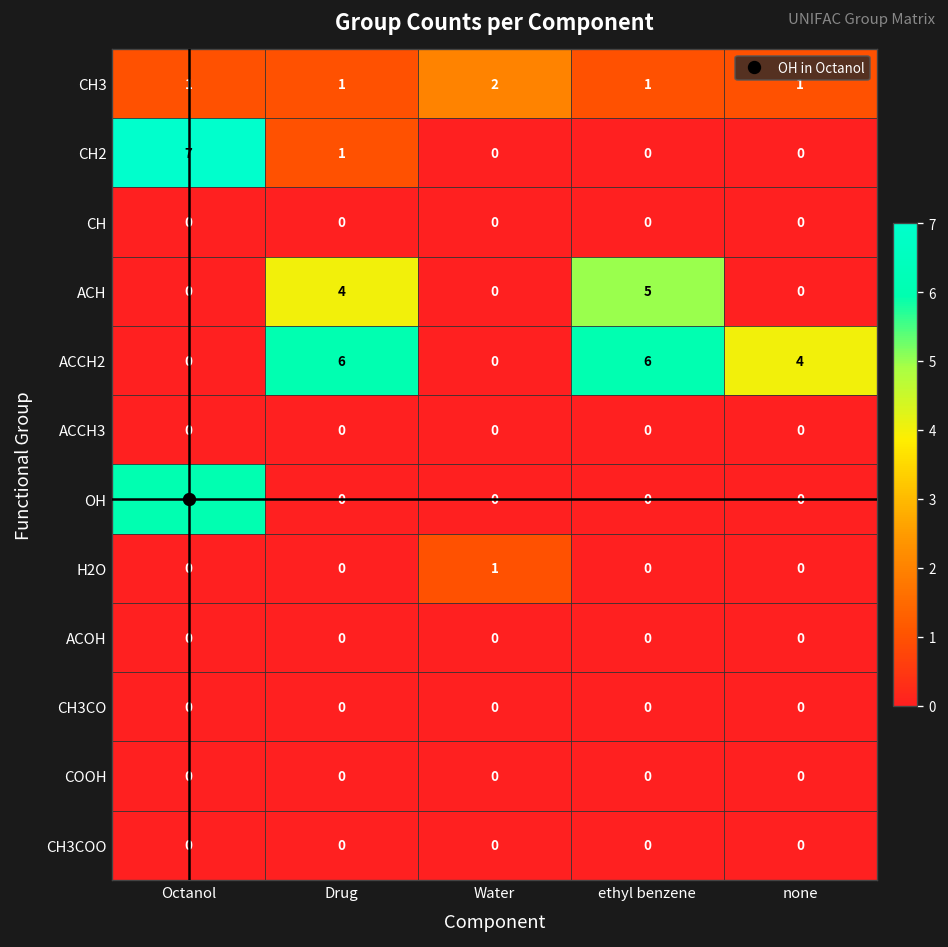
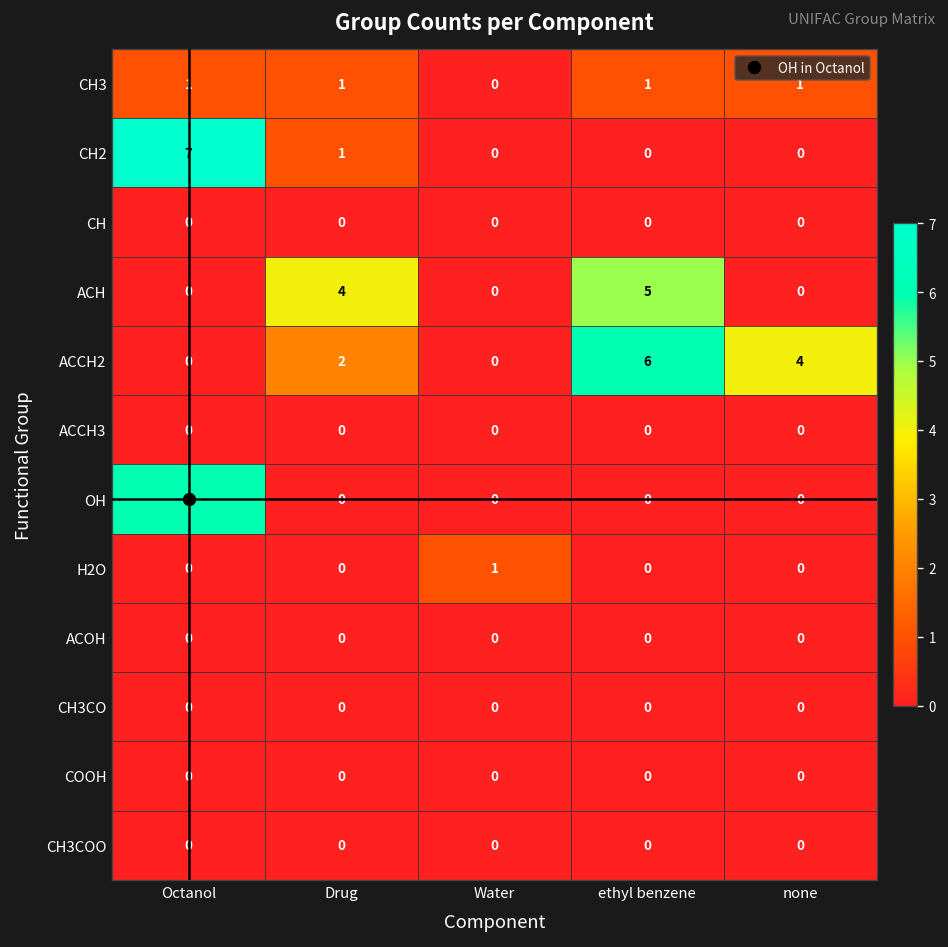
  {
    "CH3": {
      "Octanol": 1,
      "Drug": 1,
-     "Water": 2,
+     "Water": 0,
      "ethyl benzene": 1
    },
    "CH2": {
      "Octanol": 7,
      "Drug": 1,
      "Water": 0,
      "ethyl benzene": 0,
      "none": 0
    },
    "CH": {
      "Octanol": 0,
      "Drug": 0,
      "Water": 0,
      "ethyl benzene": 0,
      "none": 0
    },
    "ACH": {
      "Octanol": 0,
      "Drug": 4,
      "Water": 0,
      "ethyl benzene": 5,
      "none": 0
    },
    "ACCH2": {
      "Octanol": 0,
-     "Drug": 6,
+     "Drug": 2,
      "Water": 0,
      "ethyl benzene": 6,
      "none": 4
    },
    "ACCH3": {
      "Octanol": 0,
      "Drug": 0,
      "Water": 0,
      "ethyl benzene": 0,
      "none": 0
    },
    "OH": {
      "Drug": 0,
      "Water": 0,
      "ethyl benzene": 0,
      "none": 0
    },
    "H2O": {
      "Octanol": 0,
      "Drug": 0,
      "Water": 1,
      "ethyl benzene": 0,
      "none": 0
    },
    "ACOH": {
      "Octanol": 0,
      "Drug": 0,
      "Water": 0,
      "ethyl benzene": 0,
      "none": 0
    },
    "CH3CO": {
      "Octanol": 0,
      "Drug": 0,
      "Water": 0,
      "ethyl benzene": 0,
      "none": 0
    },
    "COOH": {
      "Octanol": 0,
      "Drug": 0,
      "Water": 0,
      "ethyl benzene": 0,
      "none": 0
    },
    "CH3COO": {
      "Octanol": 0,
      "Drug": 0,
      "Water": 0,
      "ethyl benzene": 0,
      "none": 0
    }
  }
